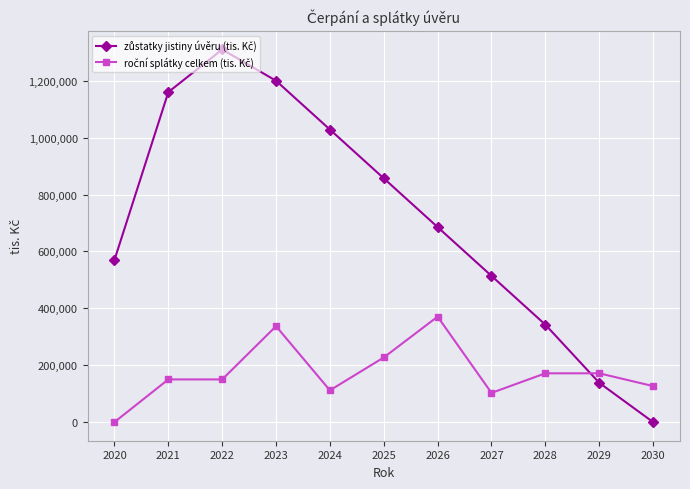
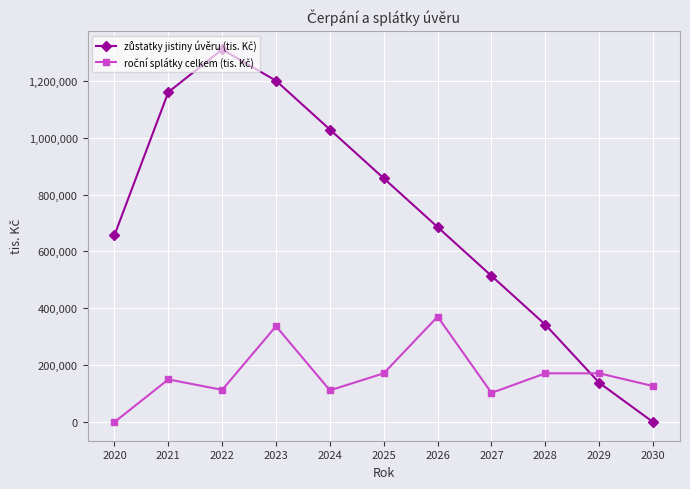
  {
    "zůstatky jistiny úvěru (tis. Kč)": {
-     "2020": "570,000",
+     "2020": "660,000",
      "2021": "1,160,000",
      "2023": "1,200,000",
      "2024": "1,030,000",
      "2025": "860,000",
      "2026": "690,000",
      "2027": "510,000",
      "2028": "340,000",
      "2029": "140,000",
      "2030": "0"
    },
    "roční splátky celkem (tis. Kč)": {
      "2020": "0",
      "2021": "150,000",
-     "2022": "150,000",
+     "2022": "110,000",
      "2023": "340,000",
      "2024": "110,000",
-     "2025": "230,000",
+     "2025": "170,000",
      "2026": "370,000",
      "2027": "100,000",
      "2028": "170,000",
      "2029": "170,000",
      "2030": "130,000"
    }
  }
